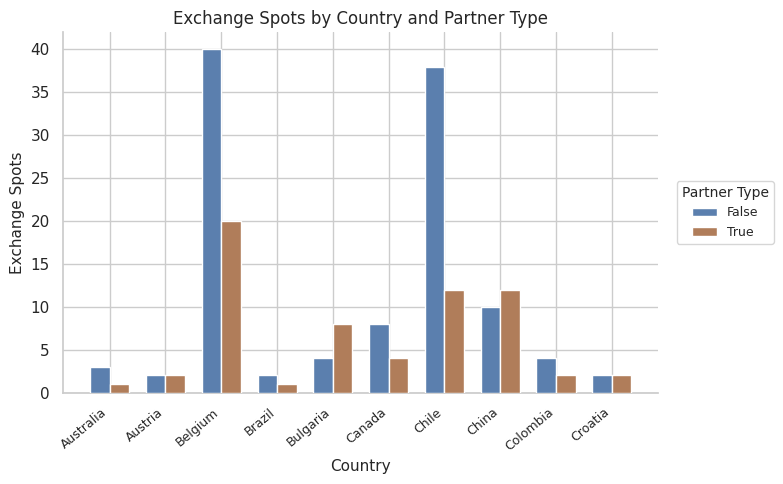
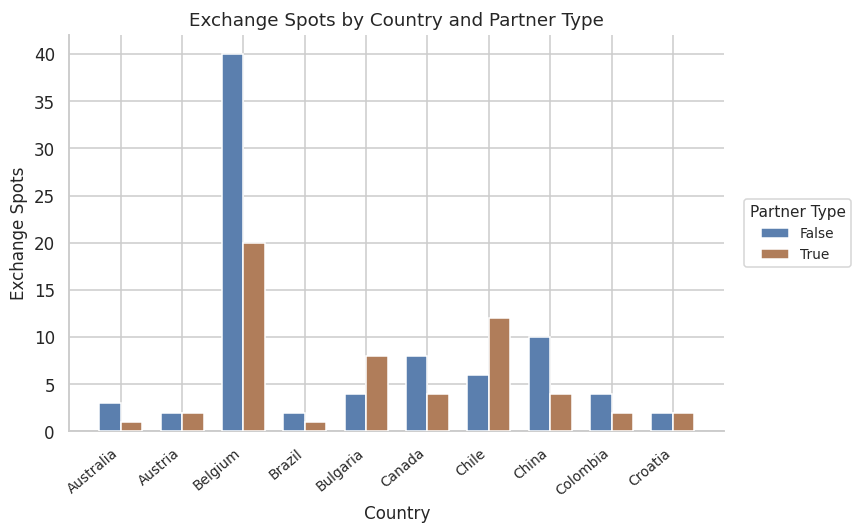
  {
    "False": {
      "Australia": 3,
      "Austria": 2,
      "Belgium": 40,
      "Brazil": 2,
      "Bulgaria": 4,
      "Canada": 8,
-     "Chile": 38,
+     "Chile": 6,
      "China": 10,
      "Colombia": 4,
      "Croatia": 2
    },
    "True": {
      "Australia": 1,
      "Austria": 2,
      "Belgium": 20,
      "Brazil": 1,
      "Bulgaria": 8,
      "Canada": 4,
      "Chile": 12,
-     "China": 12,
+     "China": 4,
      "Colombia": 2,
      "Croatia": 2
    }
  }
